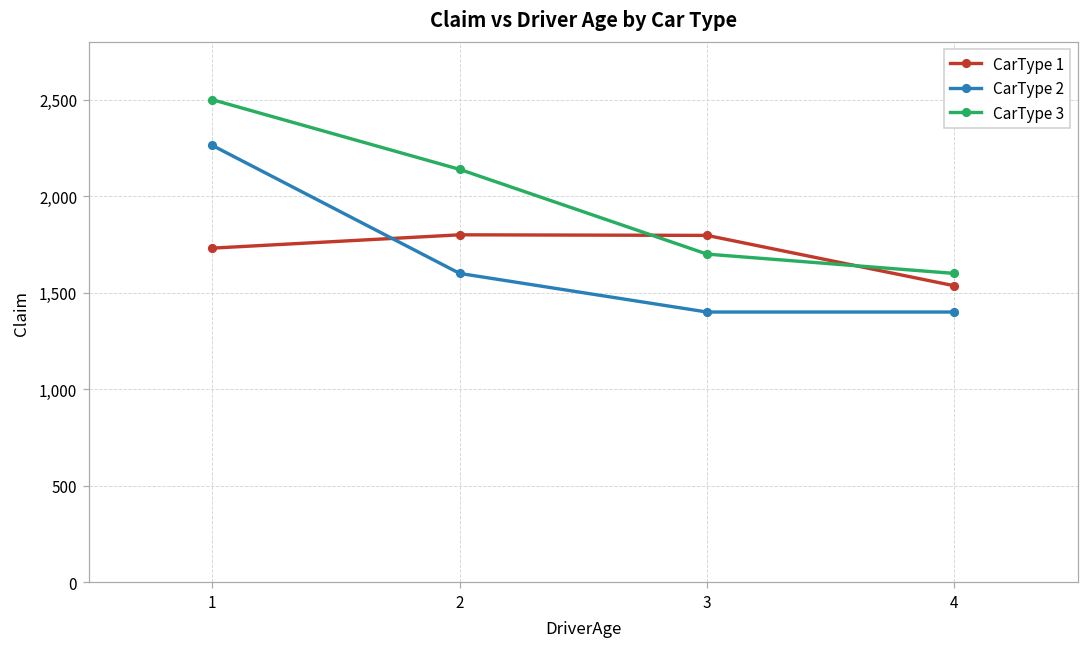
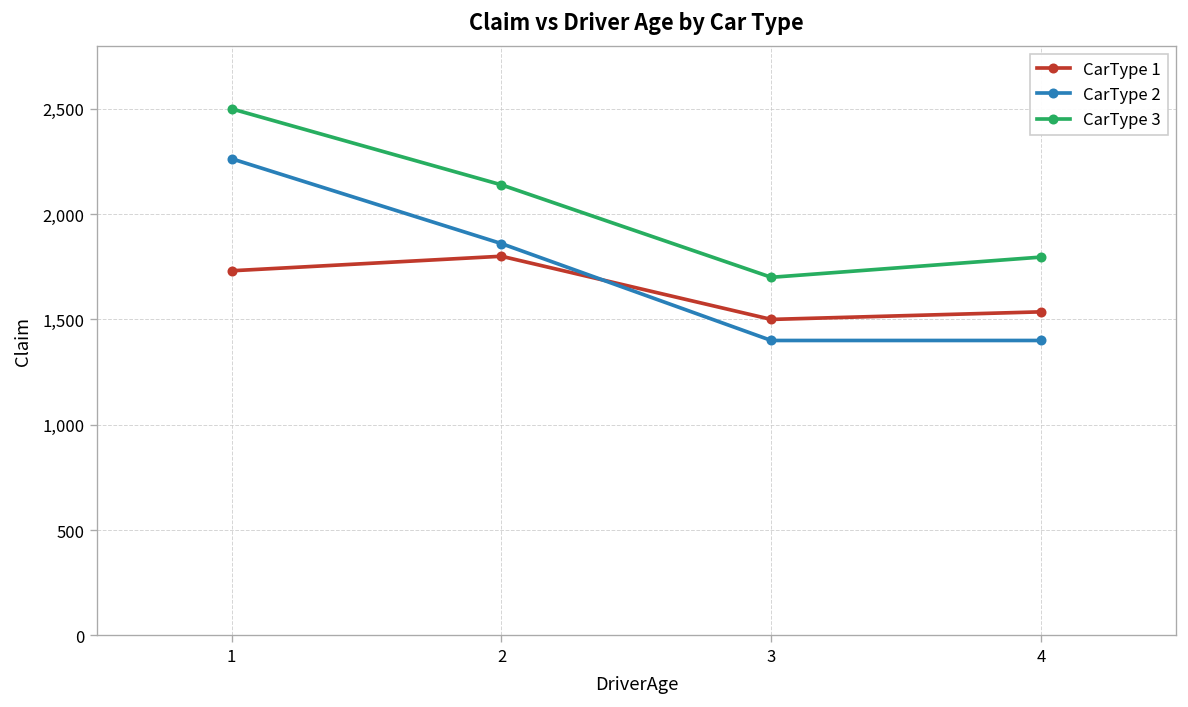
  {
    "CarType 1": {
      "1": "1,730",
      "2": "1,800",
-     "3": "1,800",
+     "3": "1,500",
      "4": "1,540"
    },
    "CarType 2": {
      "1": "2,260",
-     "2": "1,600",
+     "2": "1,860",
      "3": "1,400",
      "4": "1,400"
    },
    "CarType 3": {
      "1": "2,500",
      "2": "2,140",
      "3": "1,700",
-     "4": "1,600"
+     "4": "1,800"
    }
  }
